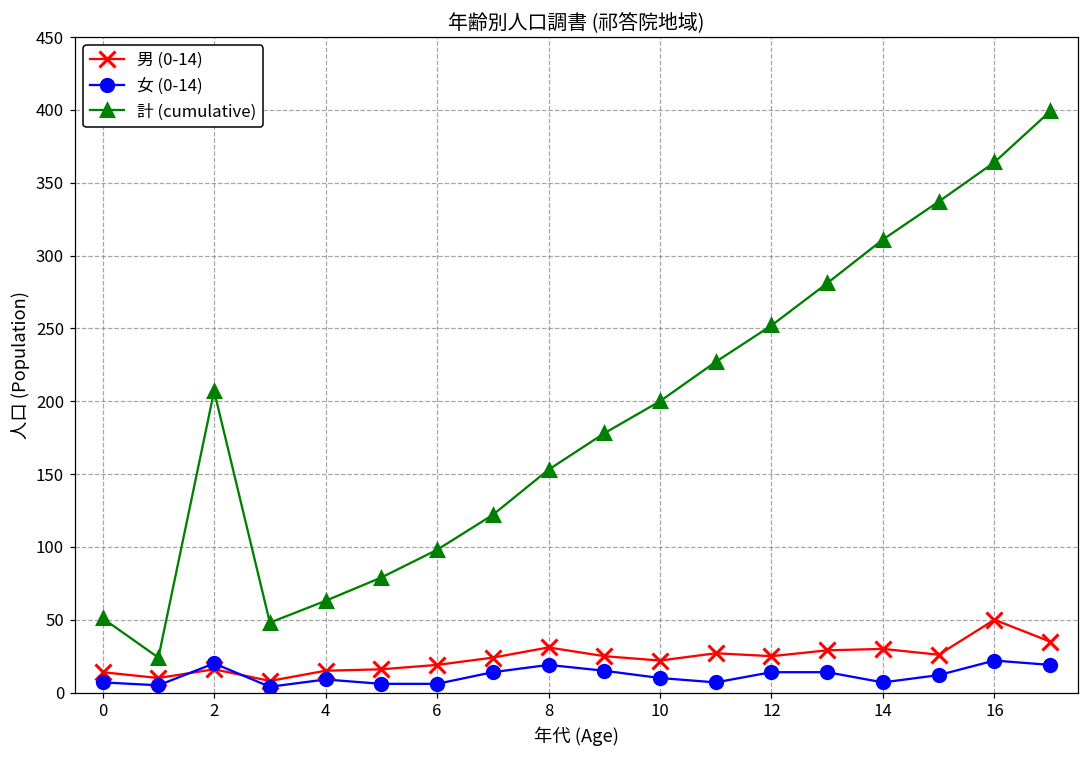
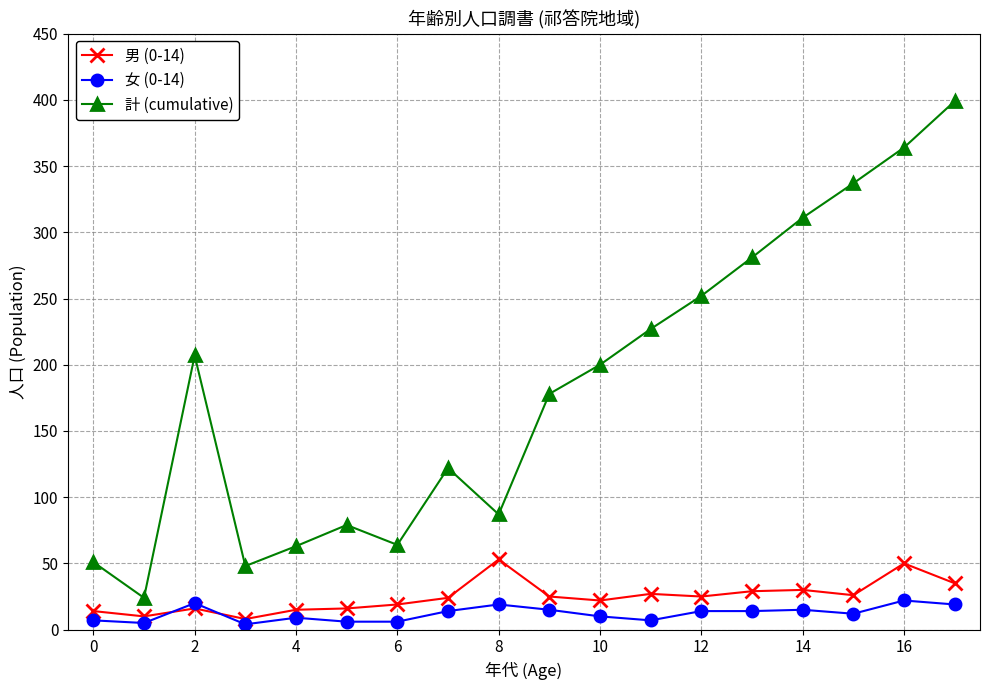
  {
    "男 (0-14)": {
      "0": 14,
      "2": 16,
      "4": 15,
      "6": 19,
-     "8": 31,
+     "8": 53,
      "10": 22,
      "12": 25,
      "14": 30,
      "16": 50
    },
    "女 (0-14)": {
      "0": 7,
      "2": 20,
      "4": 9,
      "6": 6,
      "8": 19,
      "10": 10,
      "12": 14,
-     "14": 7,
+     "14": 15,
      "16": 22
    },
    "計 (cumulative)": {
      "0": 51,
      "2": 207,
      "4": 63,
-     "6": 98,
-     "8": 153,
+     "6": 64,
+     "8": 87,
      "10": 200,
      "12": 252,
      "14": 311,
      "16": 364
    }
  }
